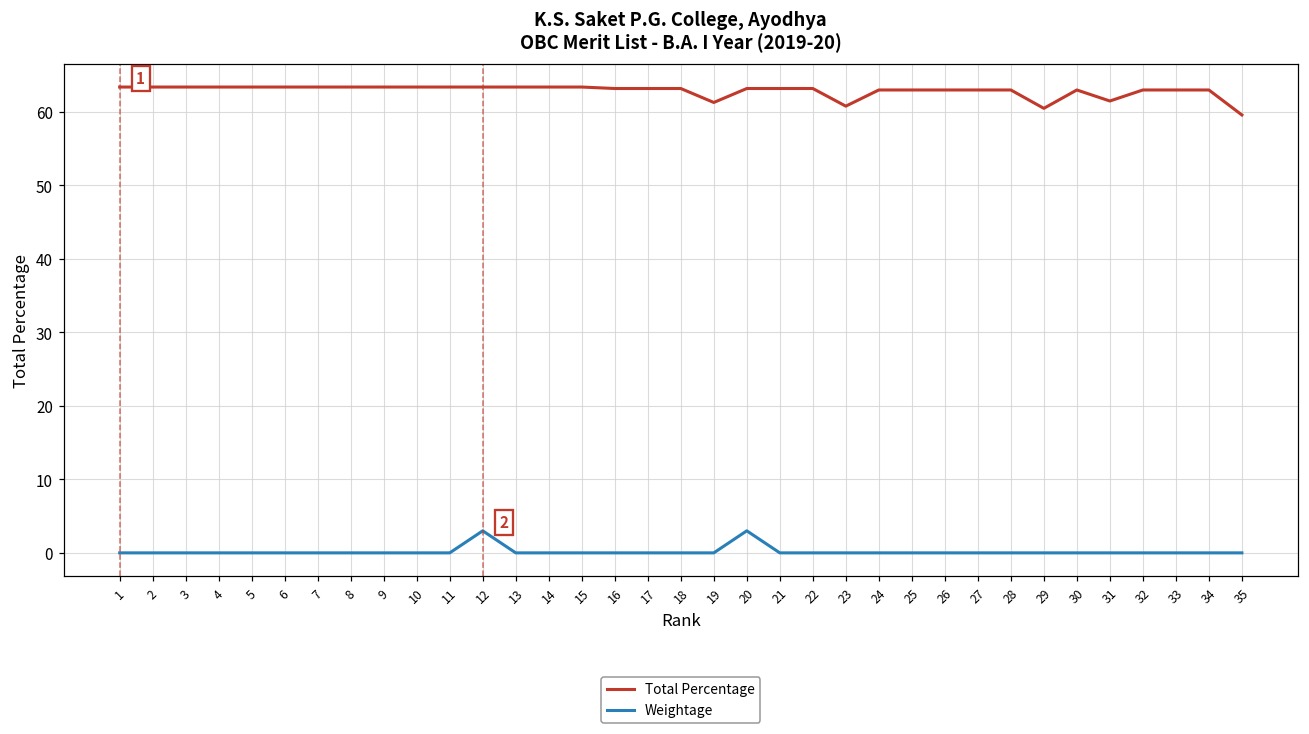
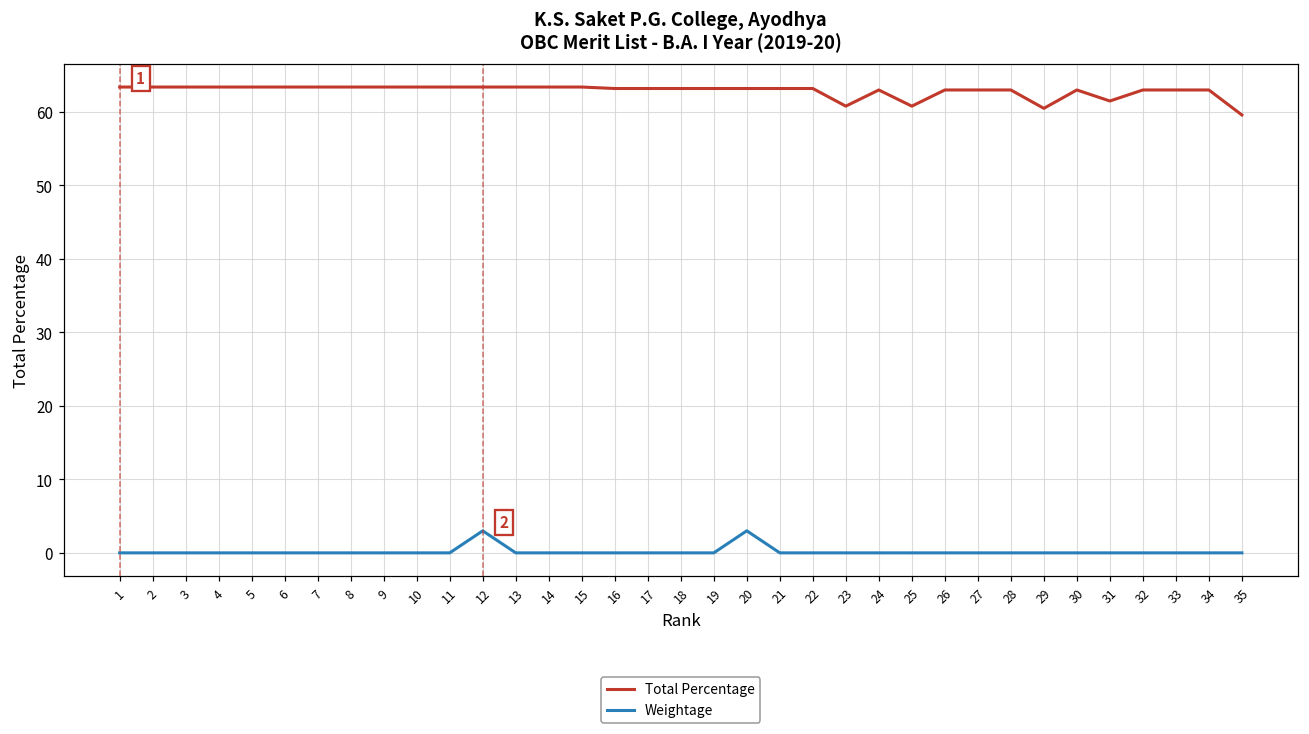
  {
    "Total Percentage": {
      "1": 63,
      "3": 63,
      "4": 63,
      "5": 63,
      "6": 63,
      "7": 63,
      "8": 63,
      "9": 63,
      "10": 63,
      "11": 63,
      "12": 63,
      "13": 63,
      "14": 63,
      "15": 63,
      "16": 63,
      "17": 63,
      "18": 63,
-     "19": 61,
+     "19": 63,
      "20": 63,
      "21": 63,
      "22": 63,
      "23": 61,
      "24": 63,
-     "25": 63,
+     "25": 61,
      "26": 63,
      "27": 63,
      "28": 63,
      "29": 61,
      "30": 63,
      "31": 62,
      "32": 63,
      "33": 63,
      "34": 63,
      "35": 60
    },
    "Weightage": {
      "1": 0,
      "2": 0,
      "3": 0,
      "4": 0,
      "5": 0,
      "6": 0,
      "7": 0,
      "8": 0,
      "9": 0,
      "10": 0,
      "11": 0,
      "13": 0,
      "14": 0,
      "15": 0,
      "16": 0,
      "17": 0,
      "18": 0,
      "19": 0,
      "20": 3,
      "21": 0,
      "22": 0,
      "23": 0,
      "24": 0,
      "25": 0,
      "26": 0,
      "27": 0,
      "28": 0,
      "29": 0,
      "30": 0,
      "31": 0,
      "32": 0,
      "33": 0,
      "34": 0,
      "35": 0
    }
  }
